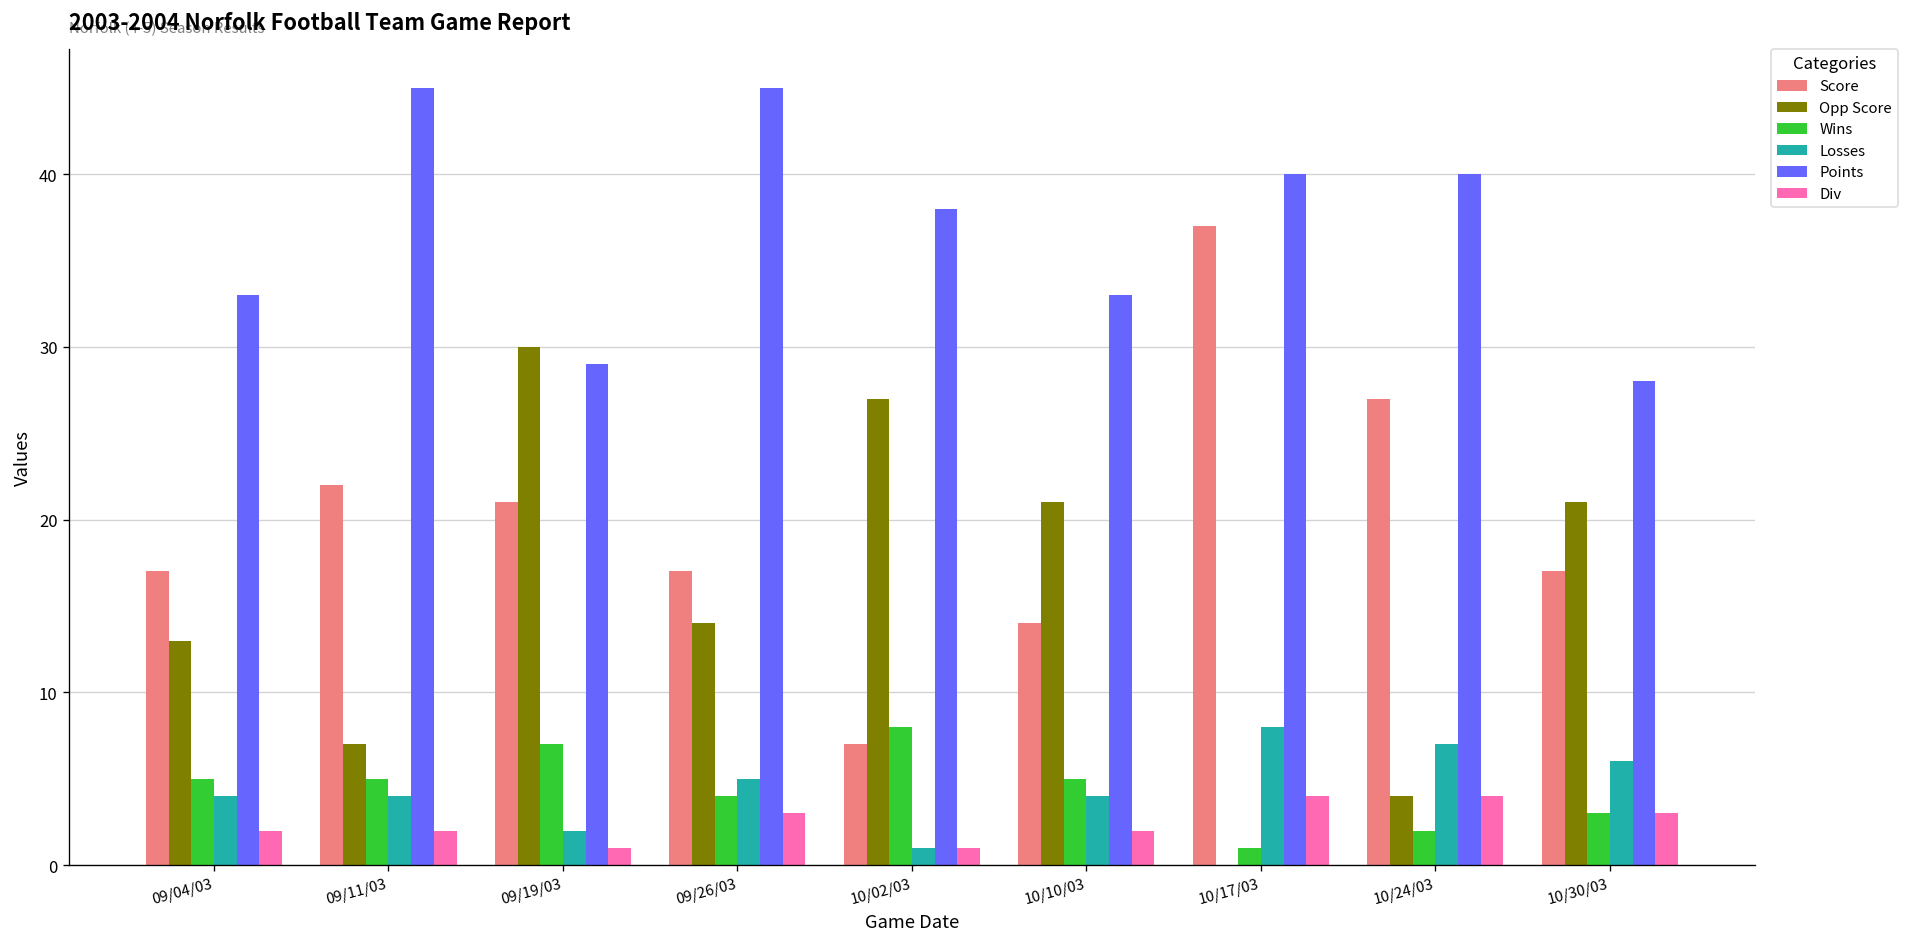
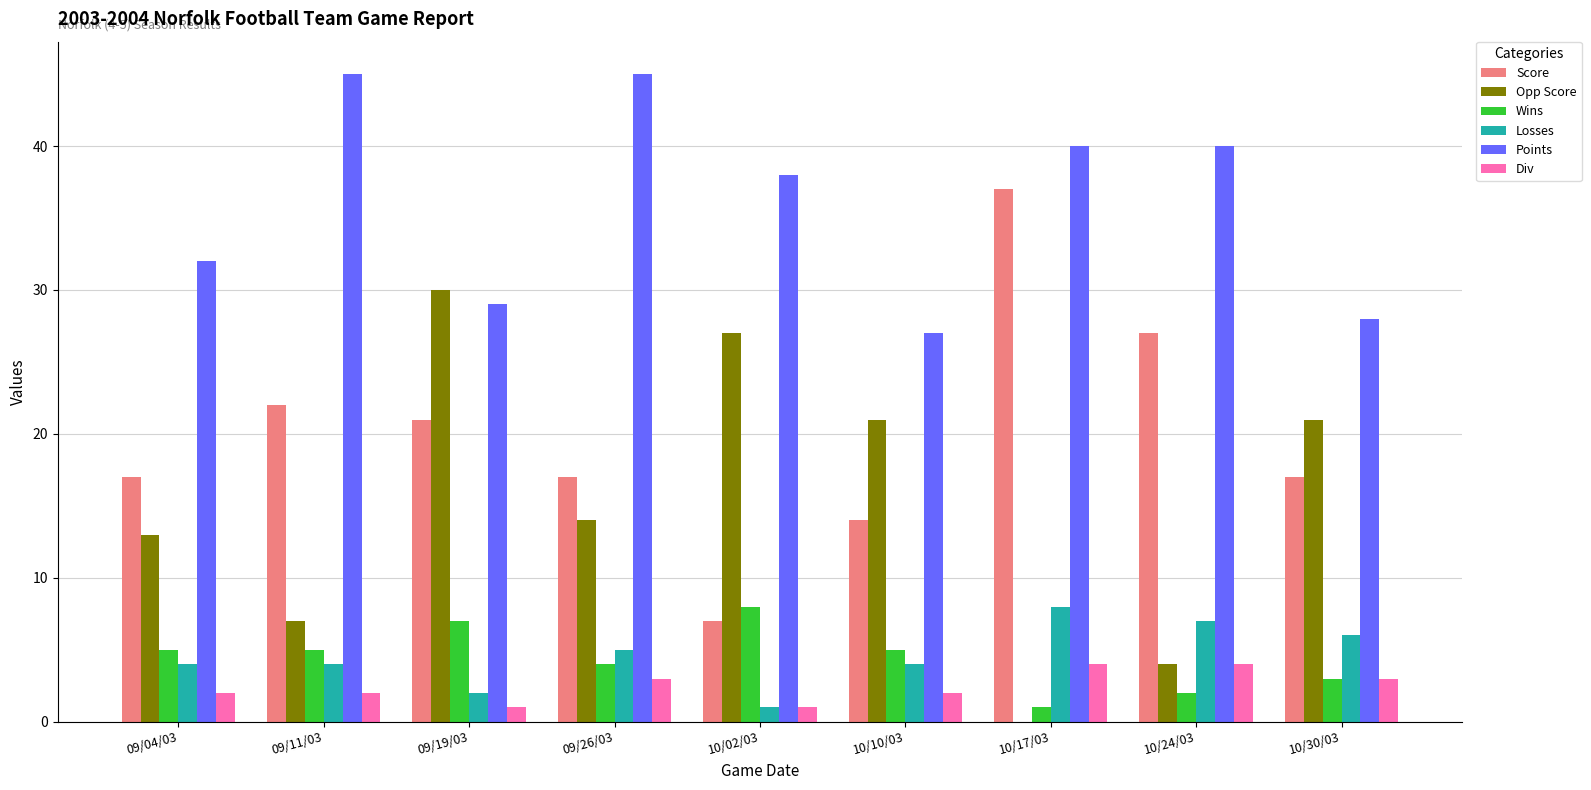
  {
    "Opp Score": {
      "09/04/03": 13,
      "09/11/03": 7,
      "09/19/03": 30,
      "09/26/03": 14,
      "10/02/03": 27,
      "10/10/03": 21,
      "10/17/03": 0,
      "10/24/03": 4,
      "10/30/03": 21
    },
    "Wins": {
      "09/04/03": 5,
      "09/11/03": 5,
      "09/19/03": 7,
      "09/26/03": 4,
      "10/02/03": 8,
      "10/10/03": 5,
      "10/17/03": 1,
      "10/24/03": 2,
      "10/30/03": 3
    },
    "Losses": {
      "09/04/03": 4,
      "09/11/03": 4,
      "09/19/03": 2,
      "09/26/03": 5,
      "10/02/03": 1,
      "10/10/03": 4,
      "10/17/03": 8,
      "10/24/03": 7,
      "10/30/03": 6
    },
    "Points": {
-     "09/04/03": 33,
+     "09/04/03": 32,
      "09/11/03": 45,
      "09/19/03": 29,
      "09/26/03": 45,
      "10/02/03": 38,
-     "10/10/03": 33,
+     "10/10/03": 27,
      "10/17/03": 40,
      "10/24/03": 40,
      "10/30/03": 28
    }
  }
